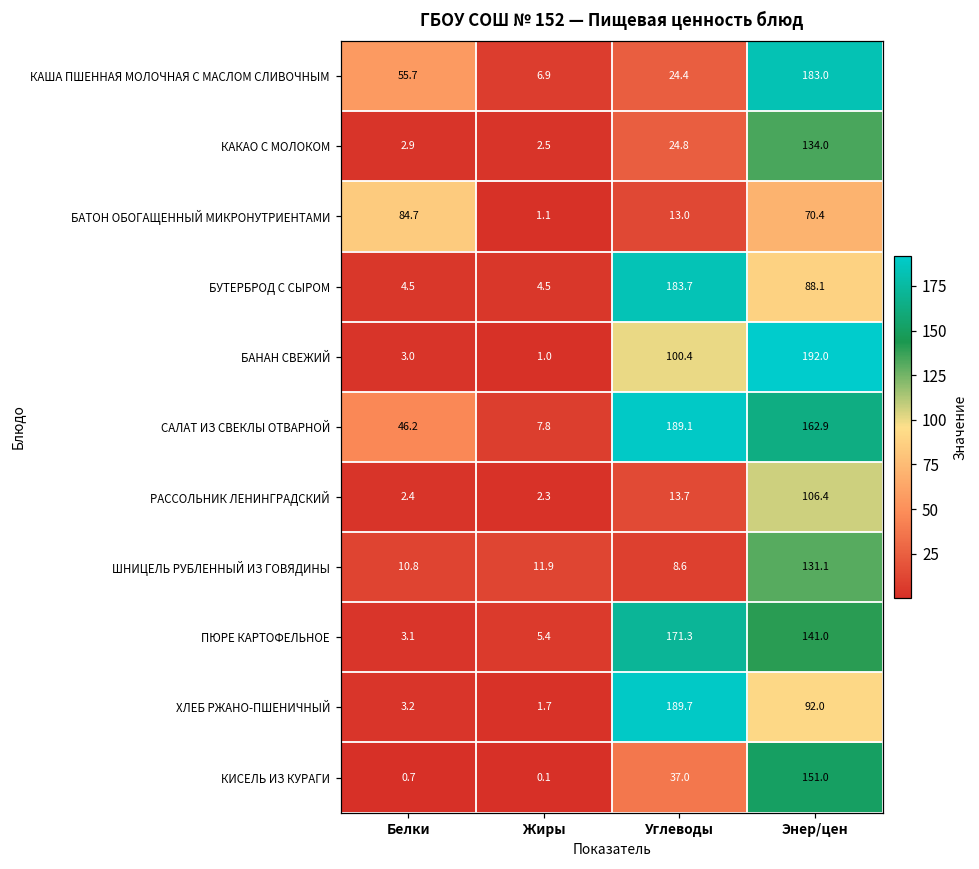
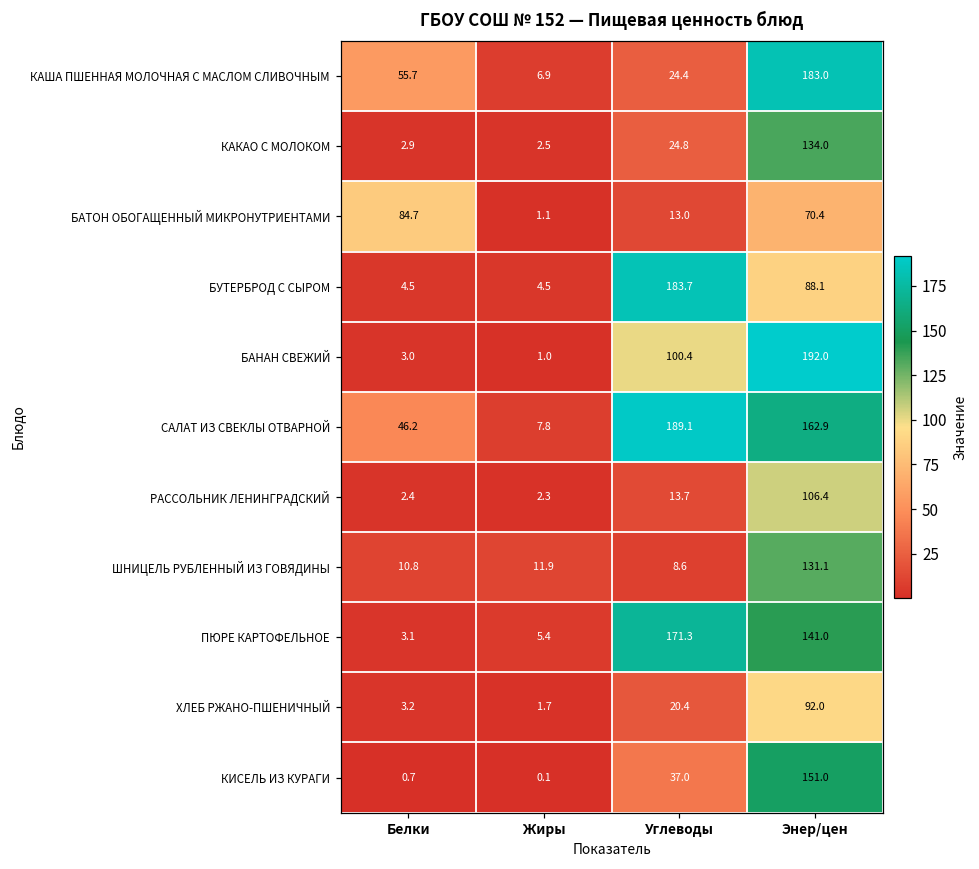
  {
    "КАША ПШЕННАЯ МОЛОЧНАЯ С МАСЛОМ СЛИВОЧНЫМ": {
      "Белки": 55.7,
      "Жиры": 6.9,
      "Углеводы": 24.4,
      "Энер/цен": 183.0
    },
    "КАКАО С МОЛОКОМ": {
      "Белки": 2.9,
      "Жиры": 2.5,
      "Углеводы": 24.8,
      "Энер/цен": 134.0
    },
    "БАТОН ОБОГАЩЕННЫЙ МИКРОНУТРИЕНТАМИ": {
      "Белки": 84.7,
      "Жиры": 1.1,
      "Углеводы": 13.0,
      "Энер/цен": 70.4
    },
    "БУТЕРБРОД С СЫРОМ": {
      "Белки": 4.5,
      "Жиры": 4.5,
      "Углеводы": 183.7,
      "Энер/цен": 88.1
    },
    "БАНАН СВЕЖИЙ": {
      "Белки": 3.0,
      "Жиры": 1.0,
      "Углеводы": 100.4,
      "Энер/цен": 192.0
    },
    "САЛАТ ИЗ СВЕКЛЫ ОТВАРНОЙ": {
      "Белки": 46.2,
      "Жиры": 7.8,
      "Углеводы": 189.1,
      "Энер/цен": 162.9
    },
    "РАССОЛЬНИК ЛЕНИНГРАДСКИЙ": {
      "Белки": 2.4,
      "Жиры": 2.3,
      "Углеводы": 13.7,
      "Энер/цен": 106.4
    },
    "ШНИЦЕЛЬ РУБЛЕННЫЙ ИЗ ГОВЯДИНЫ": {
      "Белки": 10.8,
      "Жиры": 11.9,
      "Углеводы": 8.6,
      "Энер/цен": 131.1
    },
    "ПЮРЕ КАРТОФЕЛЬНОЕ": {
      "Белки": 3.1,
      "Жиры": 5.4,
      "Углеводы": 171.3,
      "Энер/цен": 141.0
    },
    "ХЛЕБ РЖАНО-ПШЕНИЧНЫЙ": {
      "Белки": 3.2,
      "Жиры": 1.7,
-     "Углеводы": 189.7,
+     "Углеводы": 20.4,
      "Энер/цен": 92.0
    },
    "КИСЕЛЬ ИЗ КУРАГИ": {
      "Белки": 0.7,
      "Жиры": 0.1,
      "Углеводы": 37.0,
      "Энер/цен": 151.0
    }
  }
